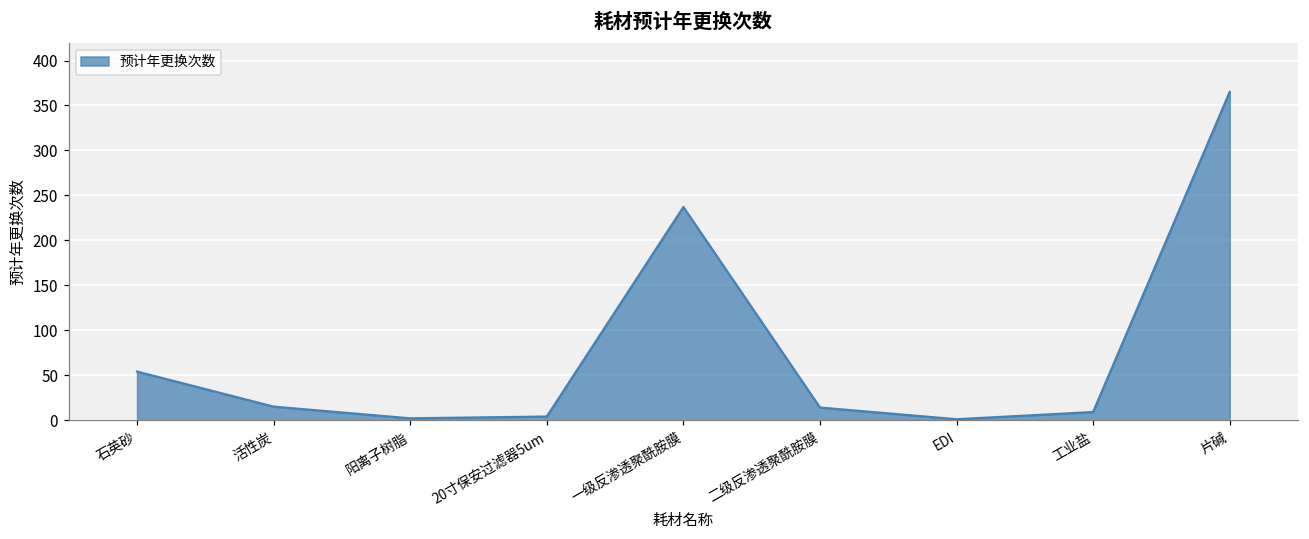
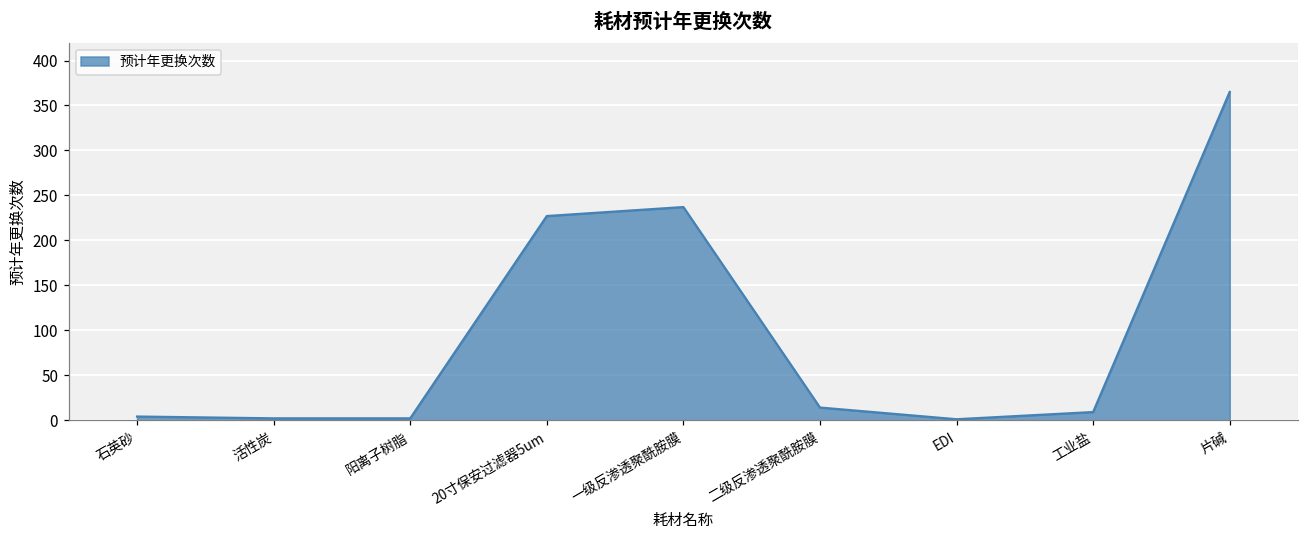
  {
-   "石英砂": 50,
-   "活性炭": 20,
+   "石英砂": 0,
+   "活性炭": 0,
    "阳离子树脂": 0,
-   "20寸保安过滤器5um": 0,
+   "20寸保安过滤器5um": 230,
    "一级反渗透聚酰胺膜": 240,
    "二级反渗透聚酰胺膜": 10,
    "EDI": 0,
    "工业盐": 10,
    "片碱": 370
  }
